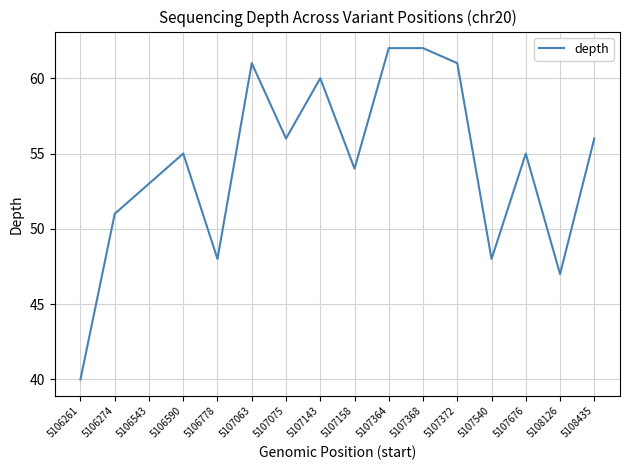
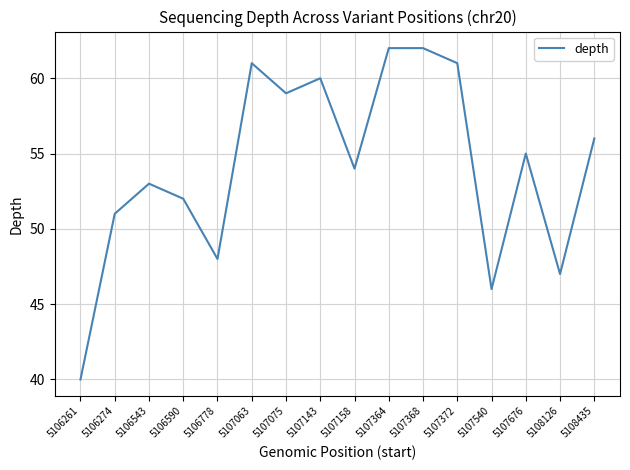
  {
    "5106261": 40,
    "5106274": 51,
    "5106543": 53,
-   "5106590": 55,
+   "5106590": 52,
    "5106778": 48,
    "5107063": 61,
-   "5107075": 56,
+   "5107075": 59,
    "5107143": 60,
    "5107158": 54,
    "5107364": 62,
    "5107368": 62,
    "5107372": 61,
-   "5107540": 48,
+   "5107540": 46,
    "5107676": 55,
    "5108126": 47,
    "5108435": 56
  }
